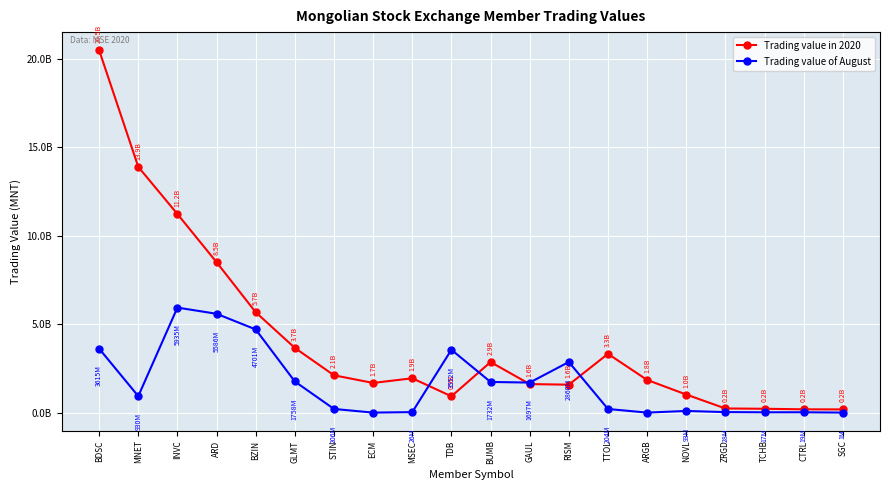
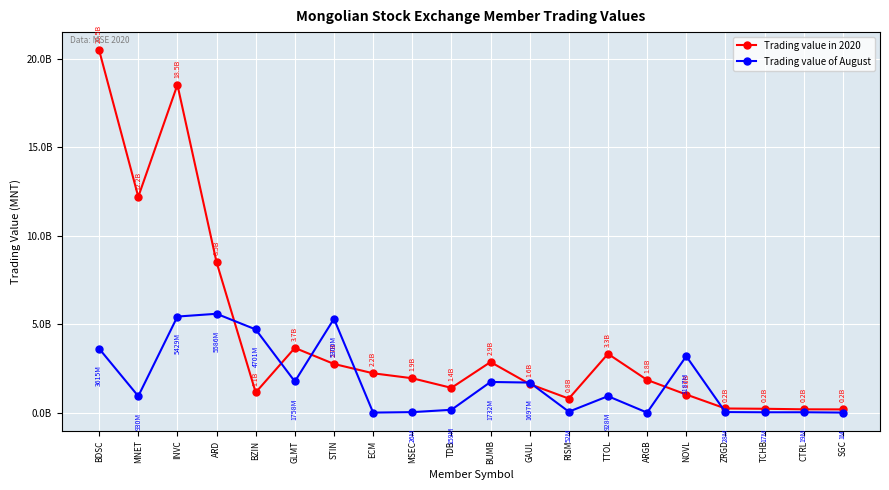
  {
    "Trading value in 2020": {
-     "MNET": "13.9B",
-     "INVC": "11.2B",
+     "MNET": "12.2B",
+     "INVC": "18.5B",
      "ARD": "8.5B",
-     "BZIN": "5.7B",
+     "BZIN": "1.1B",
      "GLMT": "3.7B",
-     "STIN": "2.1B",
-     "ECM": "1.7B",
+     "STIN": "2.7B",
+     "ECM": "2.2B",
      "MSEC": "1.9B",
-     "TDB": "0.9B",
+     "TDB": "1.4B",
      "BUMB": "2.9B",
-     "RISM": "1.6B",
+     "RISM": "0.8B",
      "TTOL": "3.3B",
      "ARGB": "1.8B",
      "ZRGD": "0.2B",
      "TCHB": "0.2B",
      "CTRL": "0.2B",
      "SGC": "0.2B"
    },
    "Trading value of August": {
      "BDSC": "3615M",
      "MNET": "930M",
-     "INVC": "5935M",
+     "INVC": "5429M",
      "ARD": "5586M",
      "BZIN": "4701M",
      "GLMT": "1758M",
-     "STIN": "206M",
+     "STIN": "5300M",
      "MSEC": "26M",
-     "TDB": "3552M",
+     "TDB": "159M",
      "BUMB": "1732M",
-     "RISM": "2860M",
-     "TTOL": "204M",
-     "NOVL": "93M",
+     "RISM": "52M",
+     "TTOL": "928M",
+     "NOVL": "3187M",
      "ZRGD": "28M",
      "TCHB": "17M",
      "CTRL": "19M",
      "SGC": "1M"
    }
  }
